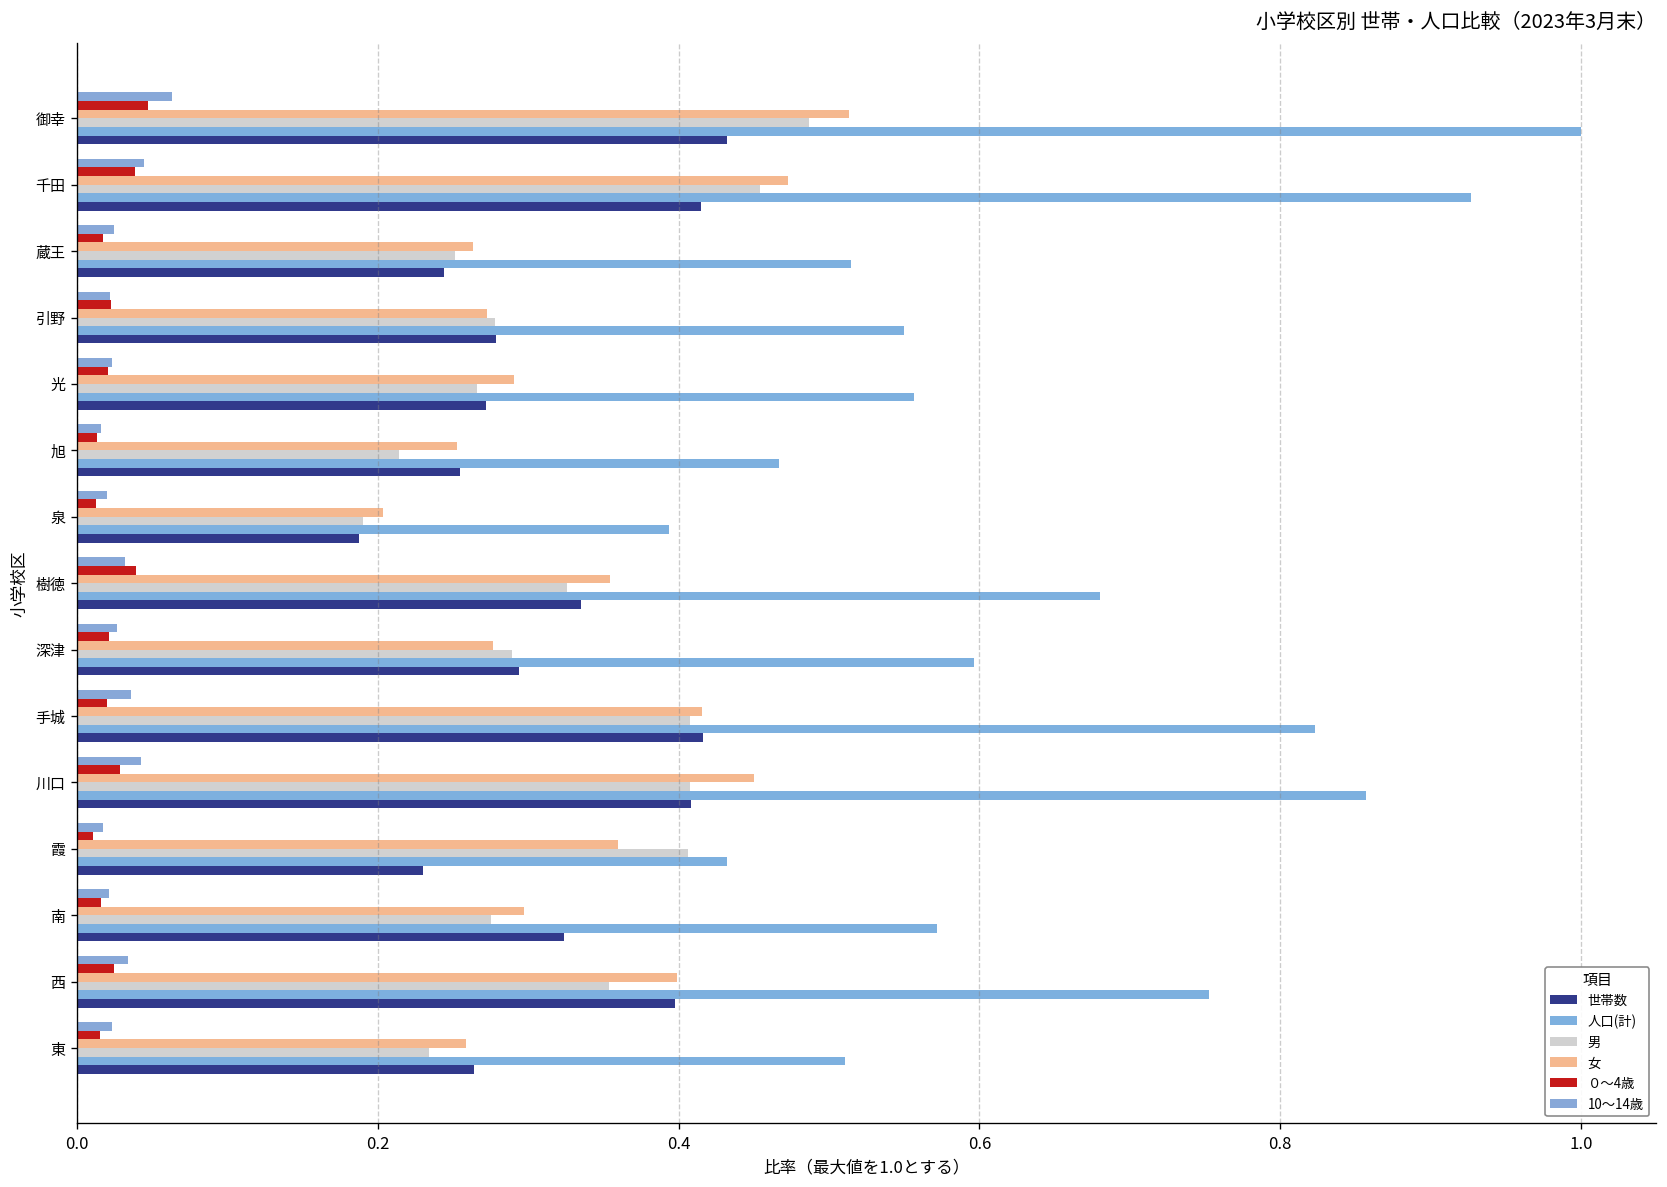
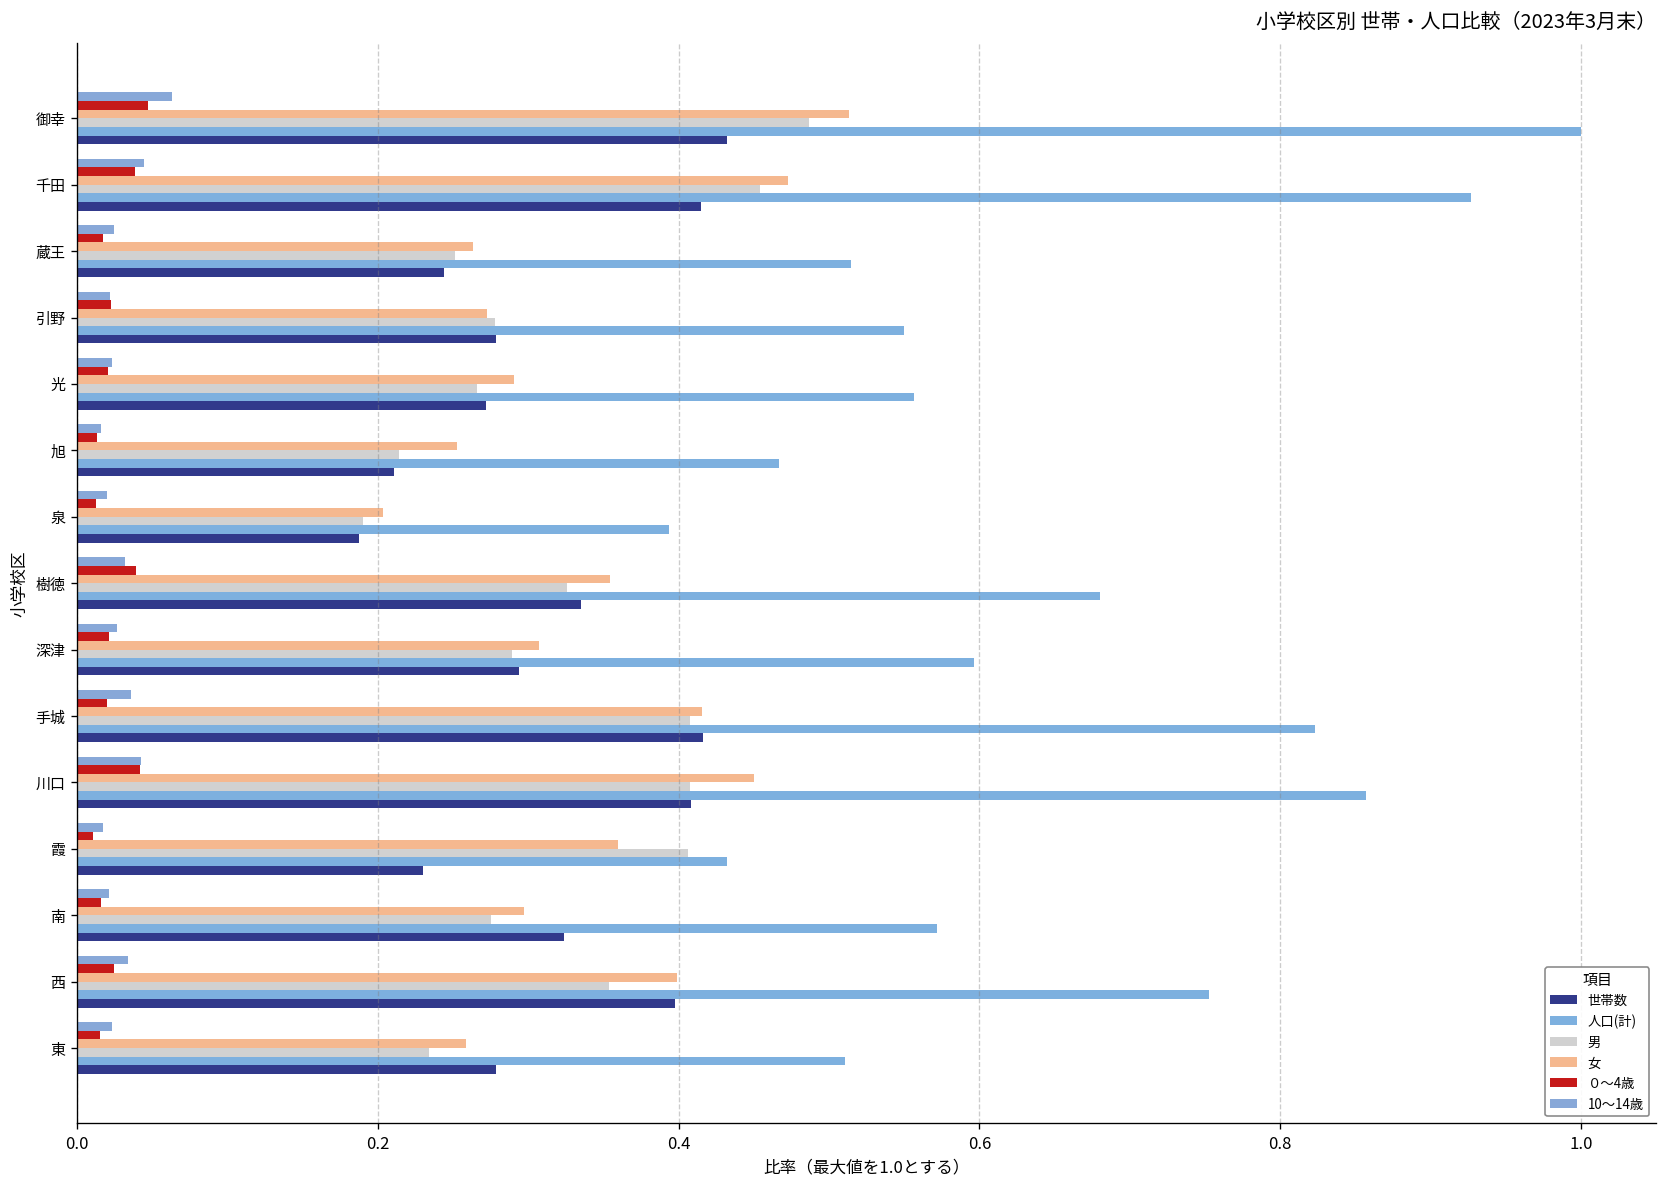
  {
    "世帯数": {
      "御幸": 0.432,
      "千田": 0.415,
      "蔵王": 0.244,
      "引野": 0.279,
      "光": 0.272,
-     "旭": 0.254,
+     "旭": 0.211,
      "泉": 0.188,
      "樹徳": 0.335,
      "深津": 0.294,
      "手城": 0.416,
      "川口": 0.408,
      "霞": 0.230,
      "南": 0.324,
      "西": 0.398,
-     "東": 0.264
+     "東": 0.278
    },
    "男": {
      "御幸": 0.487,
      "千田": 0.454,
      "蔵王": 0.251,
      "引野": 0.278,
      "光": 0.266,
      "旭": 0.214,
      "泉": 0.190,
      "樹徳": 0.326,
      "深津": 0.289,
      "手城": 0.408,
      "川口": 0.407,
      "霞": 0.406,
      "南": 0.275,
      "西": 0.354,
      "東": 0.234
    },
    "女": {
      "御幸": 0.513,
      "千田": 0.473,
      "蔵王": 0.263,
      "引野": 0.272,
      "光": 0.291,
      "旭": 0.253,
      "泉": 0.203,
      "樹徳": 0.355,
-     "深津": 0.277,
+     "深津": 0.307,
      "手城": 0.416,
      "川口": 0.450,
      "霞": 0.359,
      "南": 0.297,
      "西": 0.399,
      "東": 0.259
    },
    "０～4歳": {
      "御幸": 0.047,
      "千田": 0.038,
      "蔵王": 0.017,
      "引野": 0.022,
      "光": 0.021,
      "旭": 0.013,
      "泉": 0.012,
      "樹徳": 0.039,
      "深津": 0.021,
      "手城": 0.020,
-     "川口": 0.029,
+     "川口": 0.042,
      "霞": 0.011,
      "南": 0.016,
      "西": 0.025,
      "東": 0.015
    }
  }
